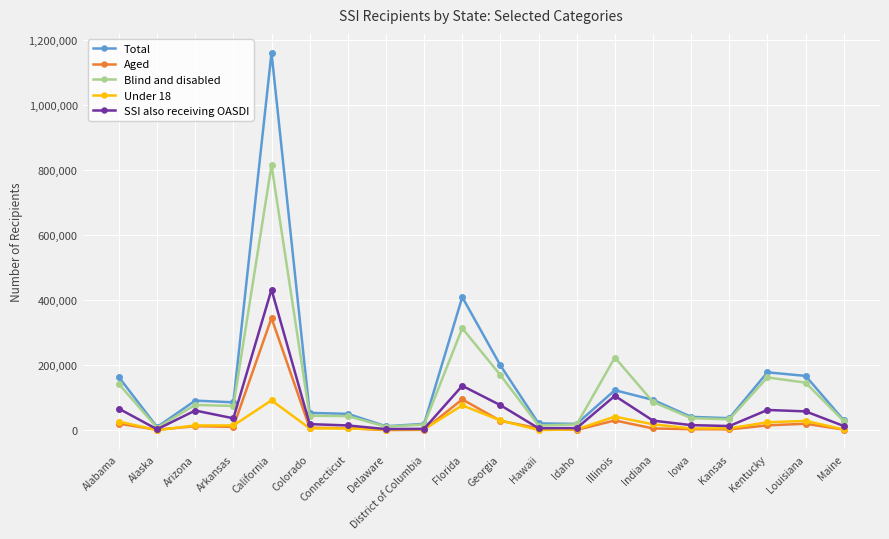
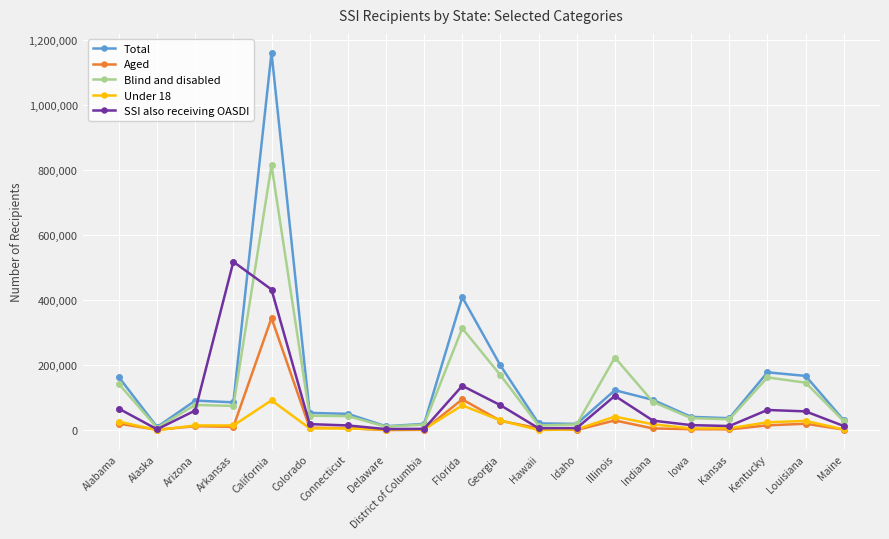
  {
    "Total": {
      "Alabama": "160,000",
      "Arizona": "90,000",
      "Arkansas": "90,000",
      "California": "1,160,000",
      "Colorado": "50,000",
      "Florida": "410,000",
      "Georgia": "200,000",
      "Illinois": "120,000",
      "Kentucky": "180,000",
      "Louisiana": "170,000"
    },
    "Aged": {
      "California": "350,000",
      "Florida": "100,000",
      "Illinois": "30,000",
      "Indiana": "10,000",
      "Kentucky": "20,000",
      "Louisiana": "20,000"
    },
    "Blind and disabled": {
      "Alabama": "140,000",
      "Arizona": "80,000",
      "Arkansas": "80,000",
      "California": "820,000",
      "Colorado": "50,000",
      "Florida": "310,000",
      "Georgia": "170,000",
      "Illinois": "220,000",
      "Kentucky": "160,000",
      "Louisiana": "150,000"
    },
    "Under 18": {
      "California": "90,000",
      "Florida": "80,000",
      "Illinois": "40,000",
      "Indiana": "20,000",
      "Kentucky": "30,000",
      "Louisiana": "30,000"
    },
    "SSI also receiving OASDI": {
      "Alabama": "70,000",
      "Arizona": "60,000",
-     "Arkansas": "40,000",
+     "Arkansas": "520,000",
      "California": "430,000",
      "Colorado": "20,000",
      "Connecticut": "20,000",
      "Florida": "140,000",
      "Georgia": "80,000",
      "Illinois": "110,000",
      "Indiana": "30,000",
      "Iowa": "20,000",
      "Kentucky": "60,000",
      "Louisiana": "60,000",
      "Maine": "10,000"
    }
  }
